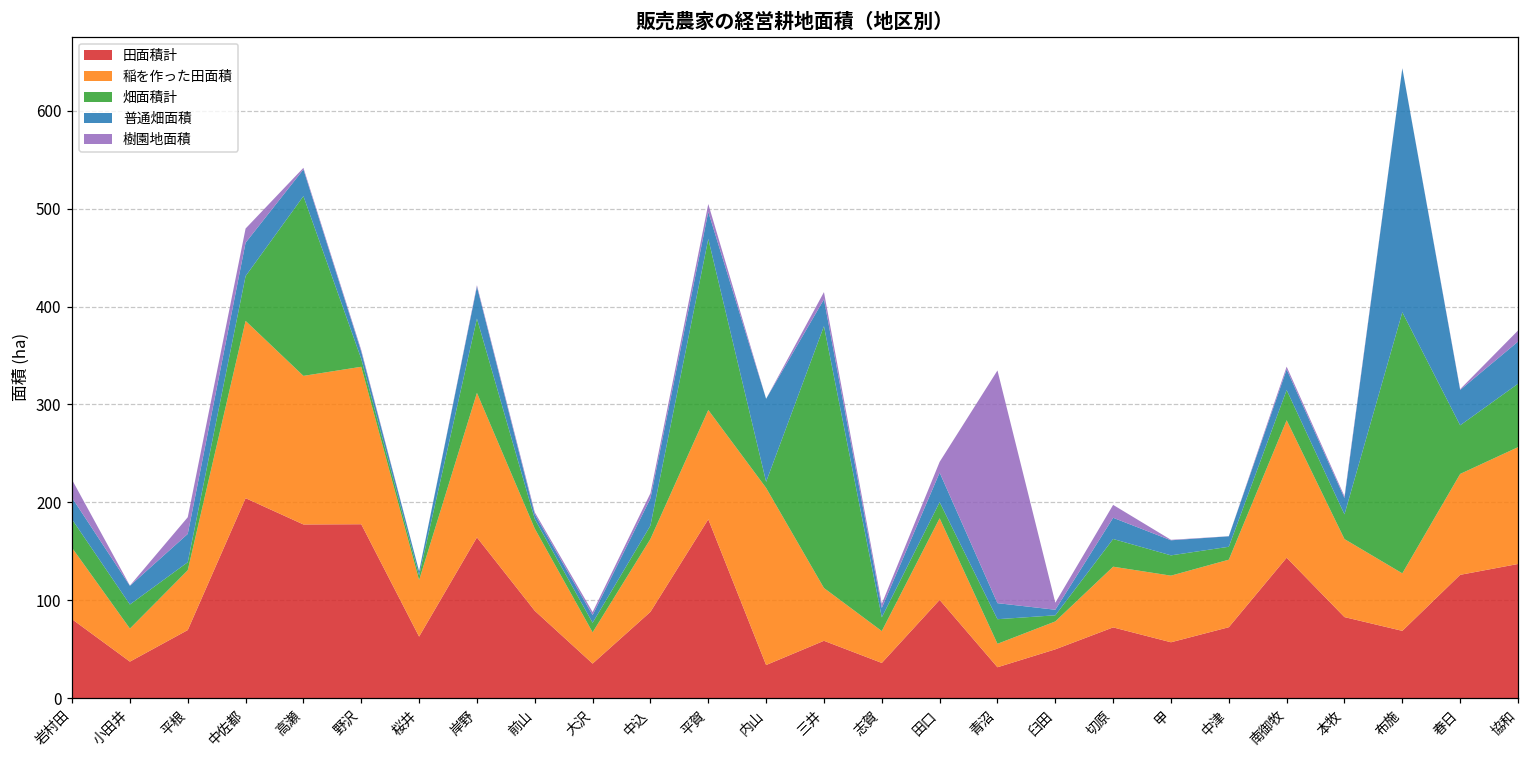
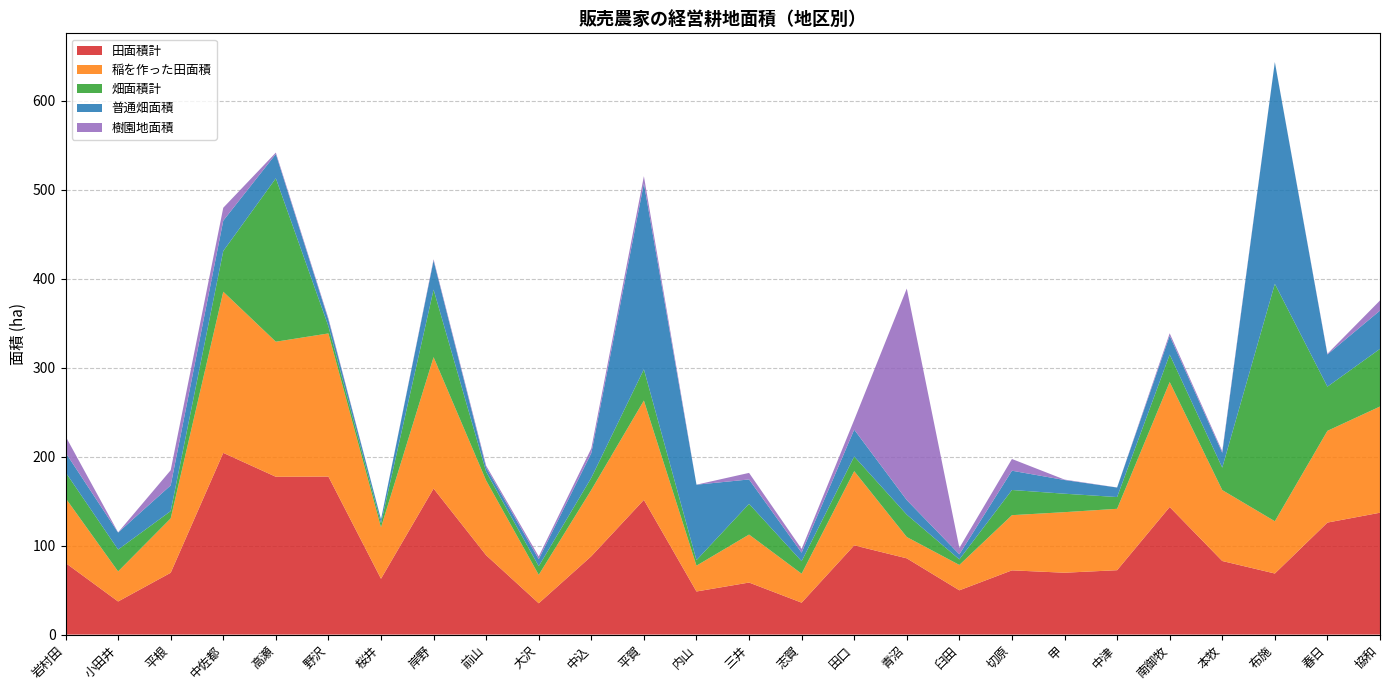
  {
    "田面積計": {
      "岩村田": 80,
      "小田井": 40,
      "平根": 70,
      "中佐都": 200,
      "高瀬": 180,
      "野沢": 180,
      "桜井": 60,
      "岸野": 160,
      "前山": 90,
      "大沢": 40,
      "中込": 90,
-     "平賀": 180,
-     "内山": 30,
+     "平賀": 150,
+     "内山": 50,
      "三井": 60,
      "志賀": 40,
      "田口": 100,
-     "青沼": 30,
+     "青沼": 90,
      "臼田": 50,
      "切原": 70,
-     "甲": 60,
+     "甲": 70,
      "中津": 70,
      "南御牧": 140,
      "本牧": 80,
      "布施": 70,
      "春日": 130,
      "協和": 140
    },
    "稲を作った田面積": {
      "岩村田": 70,
      "小田井": 30,
      "平根": 60,
      "中佐都": 180,
      "高瀬": 150,
      "野沢": 160,
      "桜井": 60,
      "岸野": 150,
      "前山": 80,
      "大沢": 30,
      "中込": 70,
      "平賀": 110,
-     "内山": 180,
+     "内山": 30,
      "三井": 50,
      "志賀": 30,
      "田口": 80,
      "青沼": 20,
      "臼田": 30,
      "切原": 60,
      "甲": 70,
      "中津": 70,
      "南御牧": 140,
      "本牧": 80,
      "布施": 60,
      "春日": 100,
      "協和": 120
    },
    "畑面積計": {
      "岩村田": 30,
      "小田井": 20,
      "平根": 10,
      "中佐都": 50,
      "高瀬": 180,
      "野沢": 10,
      "桜井": 0,
      "岸野": 80,
      "前山": 10,
      "大沢": 10,
      "中込": 10,
-     "平賀": 170,
+     "平賀": 40,
      "内山": 10,
-     "三井": 270,
+     "三井": 30,
      "志賀": 10,
      "田口": 20,
      "青沼": 30,
      "臼田": 10,
      "切原": 30,
      "甲": 20,
      "中津": 10,
      "南御牧": 30,
      "本牧": 30,
      "布施": 270,
      "春日": 50,
      "協和": 60
    },
    "普通畑面積": {
      "岩村田": 20,
      "平根": 30,
      "中佐都": 30,
      "大沢": 10,
      "中込": 30,
-     "平賀": 30,
+     "平賀": 210,
      "三井": 30,
      "志賀": 10,
      "田口": 30,
      "青沼": 20,
      "臼田": 10,
      "切原": 20,
      "協和": 40
    },
    "樹園地面積": {
      "岩村田": 20,
      "平根": 20,
      "中佐都": 10,
      "大沢": 0,
      "中込": 10,
      "平賀": 10,
      "三井": 10,
      "志賀": 0,
      "田口": 10,
      "青沼": 240,
      "臼田": 10,
      "切原": 10,
      "協和": 10
    }
  }
